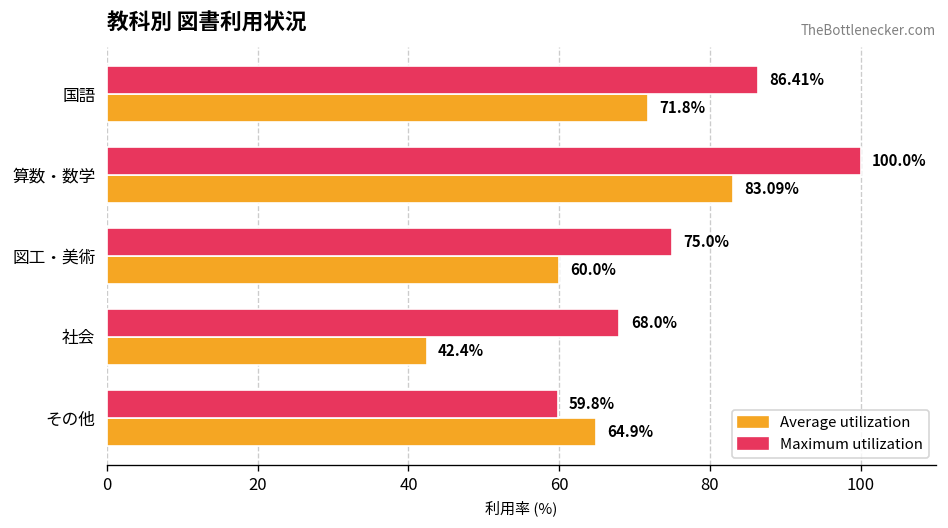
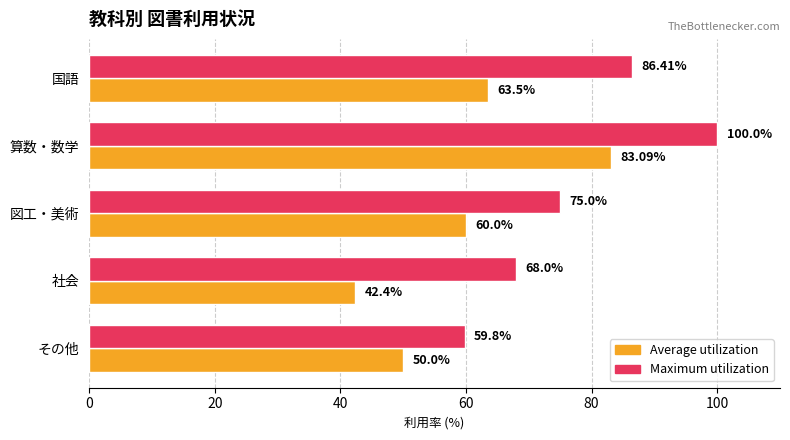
  {
    "Average utilization": {
-     "国語": "71.8%",
+     "国語": "63.5%",
      "算数・数学": "83.09%",
      "図工・美術": "60.0%",
      "社会": "42.4%",
-     "その他": "64.9%"
+     "その他": "50.0%"
    },
    "Maximum utilization": {
      "国語": "86.41%",
      "算数・数学": "100.0%",
      "図工・美術": "75.0%",
      "社会": "68.0%",
      "その他": "59.8%"
    }
  }
